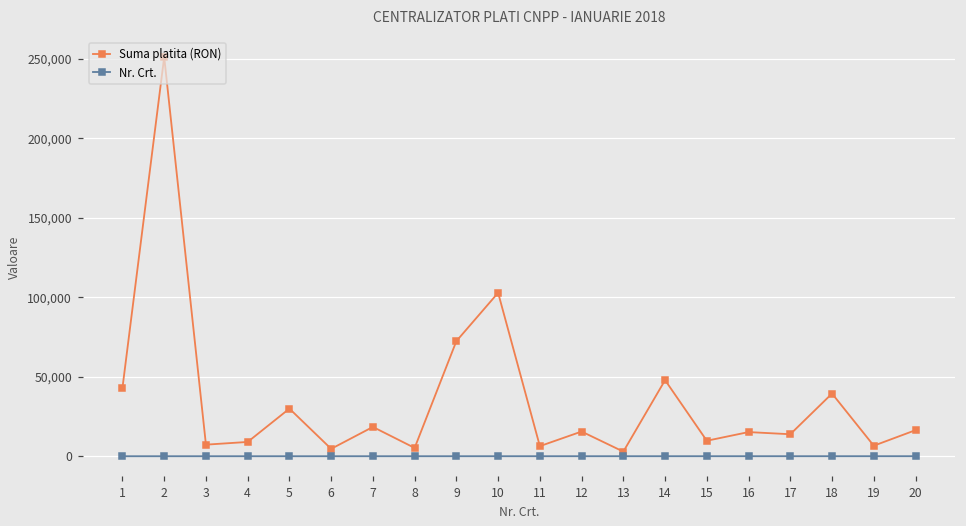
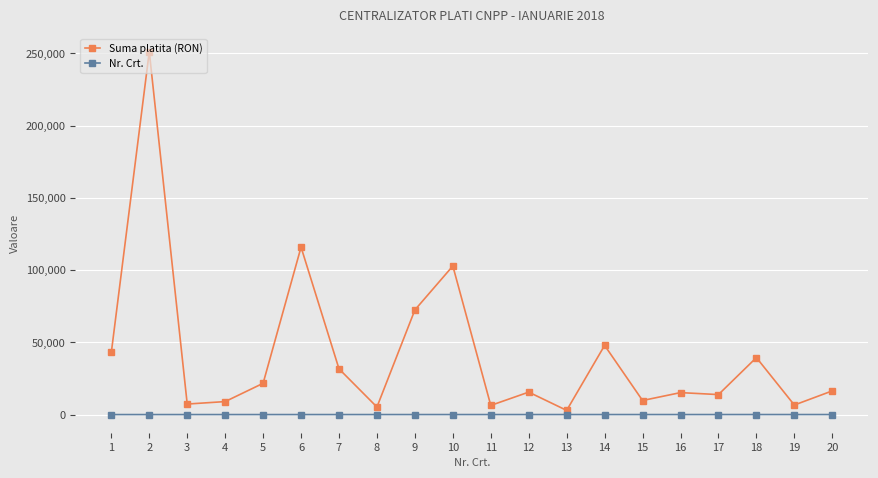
  {
    "Suma platita (RON)": {
      "1": "43,000",
      "3": "7,000",
      "4": "9,000",
-     "5": "30,000",
-     "6": "5,000",
-     "7": "18,000",
+     "5": "22,000",
+     "6": "116,000",
+     "7": "32,000",
      "8": "5,000",
      "9": "72,000",
      "10": "103,000",
      "11": "6,000",
      "12": "16,000",
      "13": "3,000",
      "14": "48,000",
      "15": "10,000",
      "16": "15,000",
      "17": "14,000",
      "18": "39,000",
      "19": "7,000",
      "20": "16,000"
    },
    "Nr. Crt.": {
      "1": "0",
      "2": "0",
      "3": "0",
      "4": "0",
      "5": "0",
      "6": "0",
      "7": "0",
      "8": "0",
      "9": "0",
      "10": "0",
      "11": "0",
      "12": "0",
      "13": "0",
      "14": "0",
      "15": "0",
      "16": "0",
      "17": "0",
      "18": "0",
      "19": "0",
      "20": "0"
    }
  }
